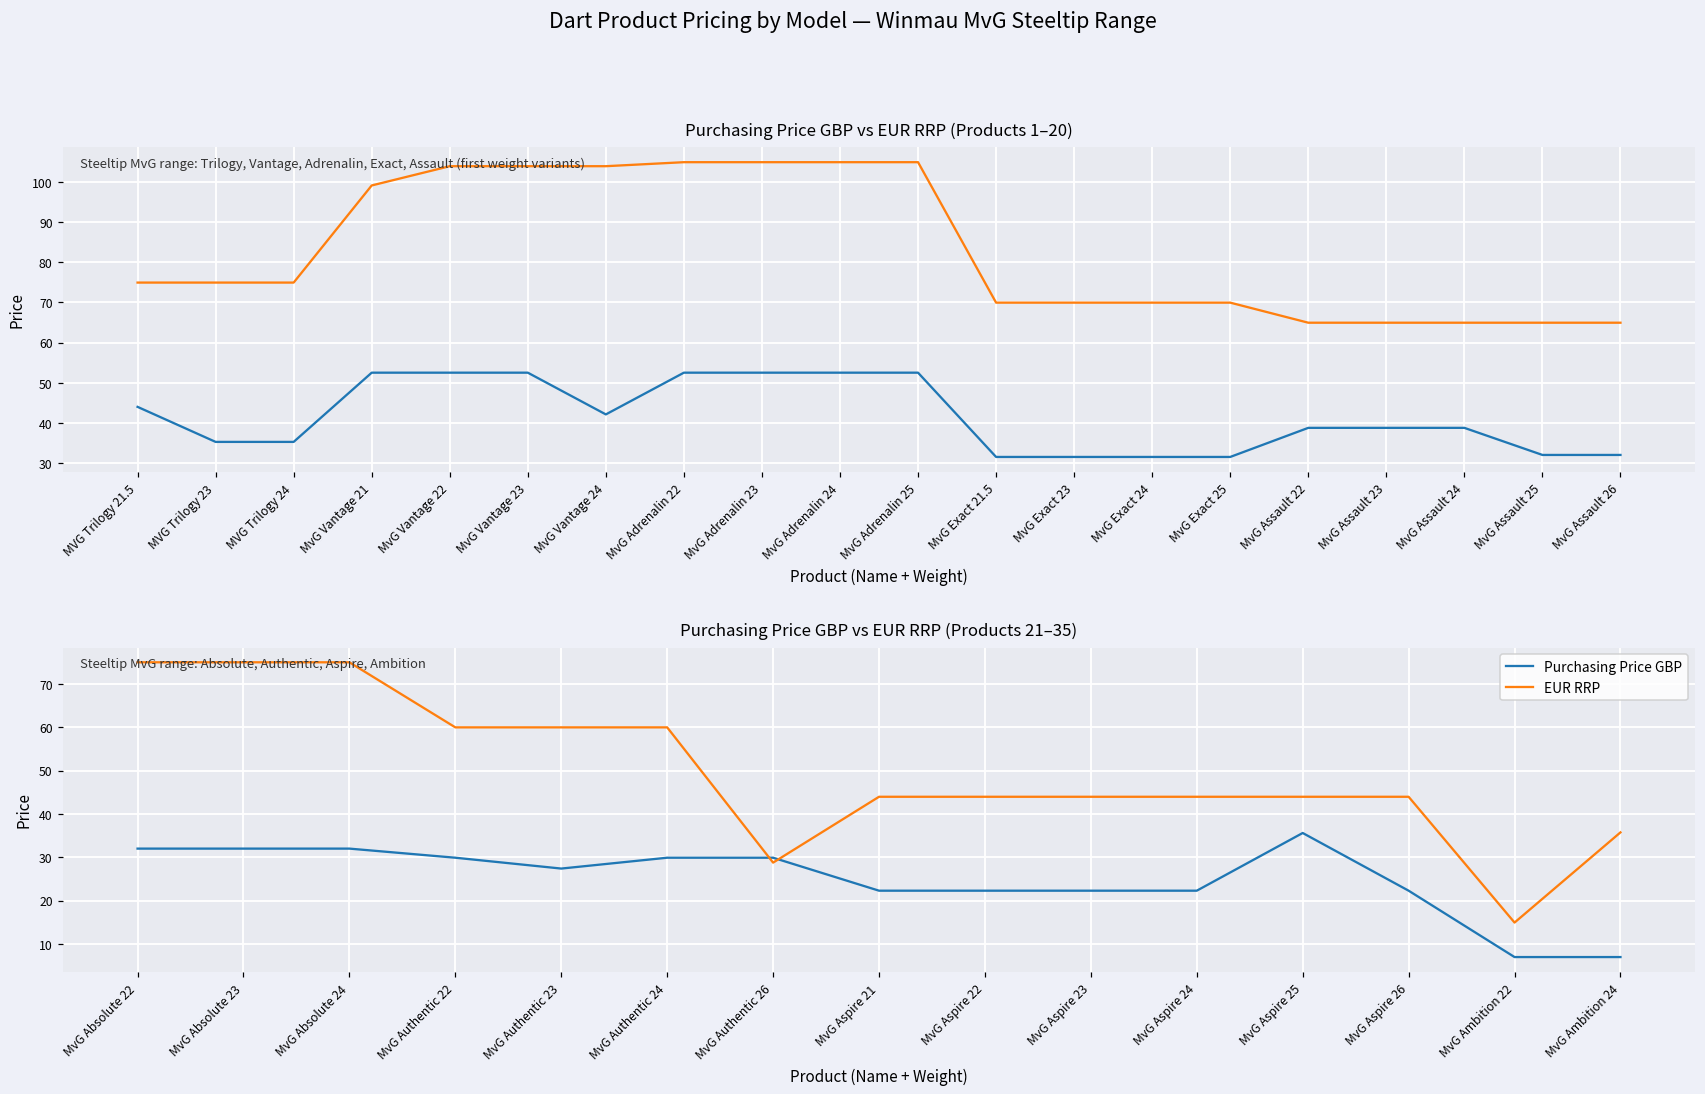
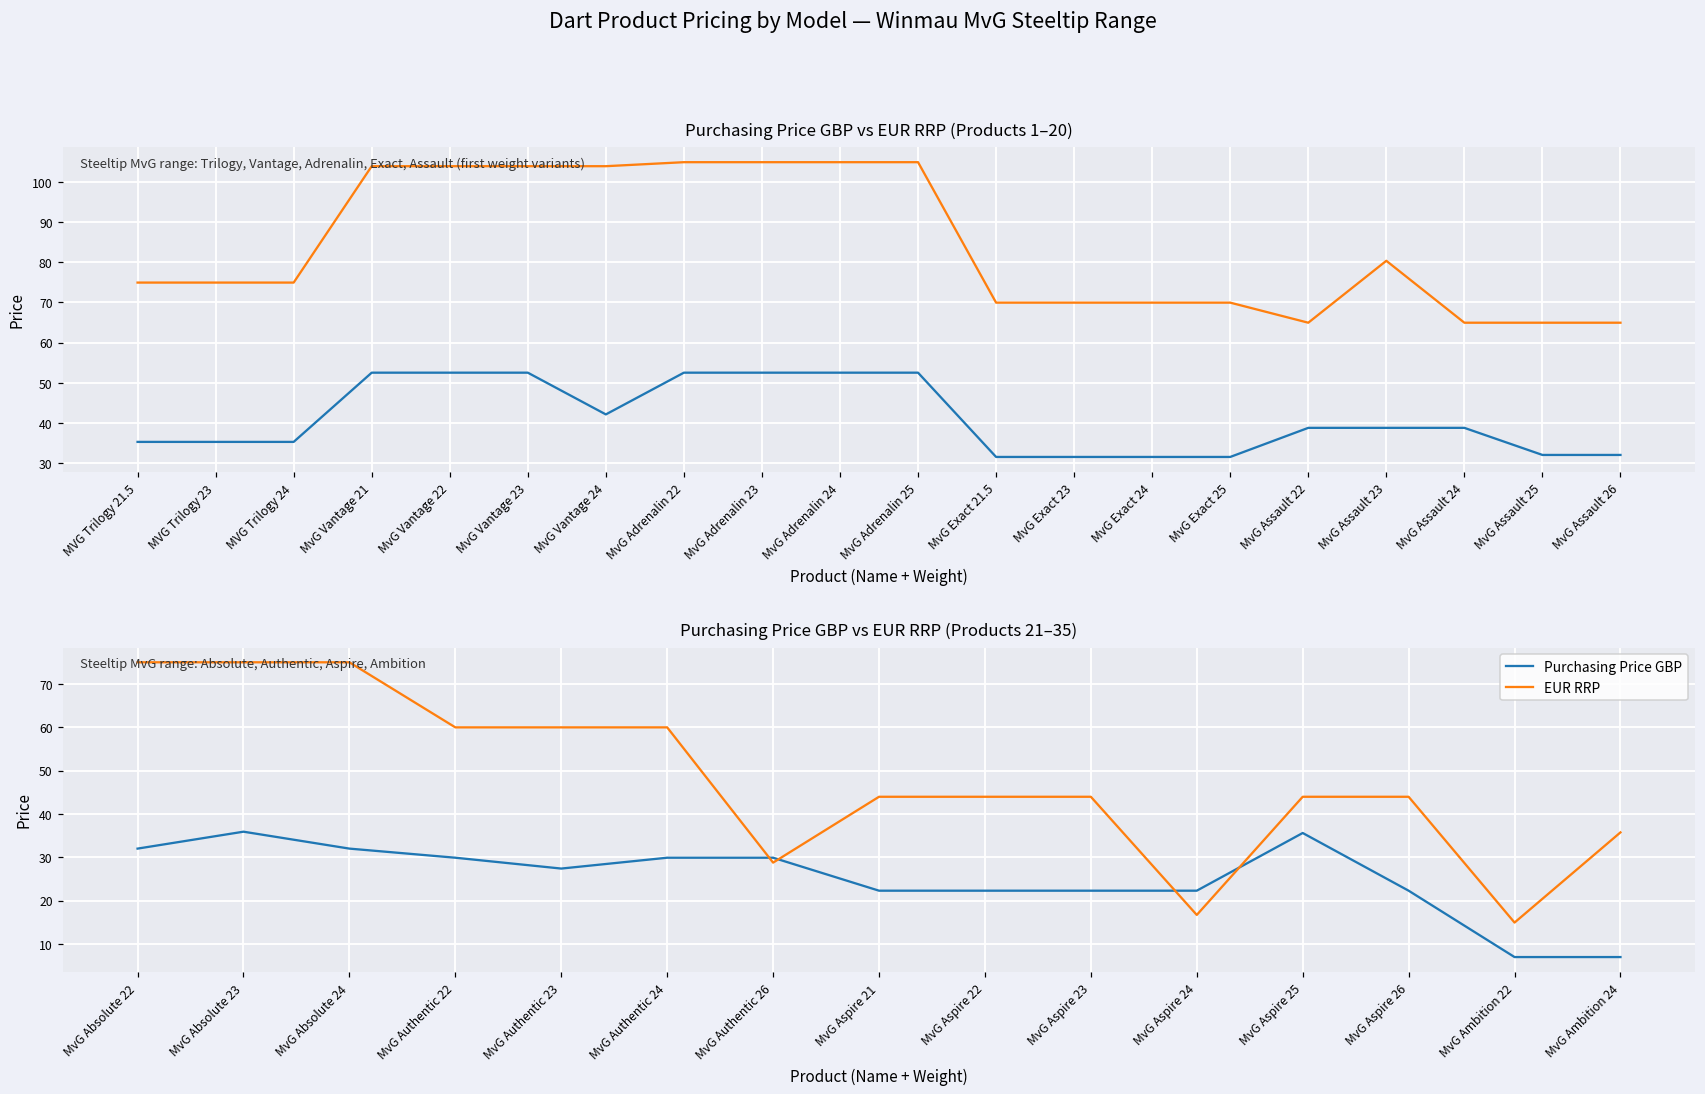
  {
    "Purchasing Price GBP vs EUR RRP (Products 1–20)": {
      "Purchasing Price GBP": {
-       "MVG Trilogy 21.5": 44,
+       "MVG Trilogy 21.5": 35,
        "MVG Trilogy 23": 35,
        "MVG Trilogy 24": 35,
        "MvG Vantage 21": 53,
        "MvG Vantage 22": 53,
        "MvG Vantage 23": 53,
        "MvG Vantage 24": 42,
        "MvG Adrenalin 22": 53,
        "MvG Adrenalin 23": 53,
        "MvG Adrenalin 24": 53,
        "MvG Adrenalin 25": 53,
        "MvG Exact 21.5": 32,
        "MvG Exact 23": 32,
        "MvG Exact 24": 32,
        "MvG Exact 25": 32,
        "MvG Assault 22": 39,
        "MvG Assault 23": 39,
        "MvG Assault 24": 39,
        "MvG Assault 25": 32,
        "MvG Assault 26": 32
      },
      "EUR RRP": {
        "MVG Trilogy 21.5": 75,
        "MVG Trilogy 23": 75,
        "MVG Trilogy 24": 75,
-       "MvG Vantage 21": 99,
+       "MvG Vantage 21": 104,
        "MvG Vantage 22": 104,
        "MvG Vantage 23": 104,
        "MvG Vantage 24": 104,
        "MvG Adrenalin 22": 105,
        "MvG Adrenalin 23": 105,
        "MvG Adrenalin 24": 105,
        "MvG Adrenalin 25": 105,
        "MvG Exact 21.5": 70,
        "MvG Exact 23": 70,
        "MvG Exact 24": 70,
        "MvG Exact 25": 70,
        "MvG Assault 22": 65,
-       "MvG Assault 23": 65,
+       "MvG Assault 23": 80,
        "MvG Assault 24": 65,
        "MvG Assault 25": 65,
        "MvG Assault 26": 65
      }
    },
    "Purchasing Price GBP vs EUR RRP (Products 21–35)": {
      "Purchasing Price GBP": {
        "MvG Absolute 22": 32,
-       "MvG Absolute 23": 32,
+       "MvG Absolute 23": 36,
        "MvG Absolute 24": 32,
        "MvG Authentic 22": 30,
        "MvG Authentic 23": 27,
        "MvG Authentic 24": 30,
        "MvG Authentic 26": 30,
        "MvG Aspire 21": 22,
        "MvG Aspire 22": 22,
        "MvG Aspire 23": 22,
        "MvG Aspire 24": 22,
        "MvG Aspire 25": 36,
        "MvG Aspire 26": 22,
        "MvG Ambition 22": 7,
        "MvG Ambition 24": 7
      },
      "EUR RRP": {
        "MvG Absolute 22": 75,
        "MvG Absolute 23": 75,
        "MvG Absolute 24": 75,
        "MvG Authentic 22": 60,
        "MvG Authentic 23": 60,
        "MvG Authentic 24": 60,
        "MvG Authentic 26": 29,
        "MvG Aspire 21": 44,
        "MvG Aspire 22": 44,
        "MvG Aspire 23": 44,
-       "MvG Aspire 24": 44,
+       "MvG Aspire 24": 17,
        "MvG Aspire 25": 44,
        "MvG Aspire 26": 44,
        "MvG Ambition 22": 15,
        "MvG Ambition 24": 36
      }
    }
  }
